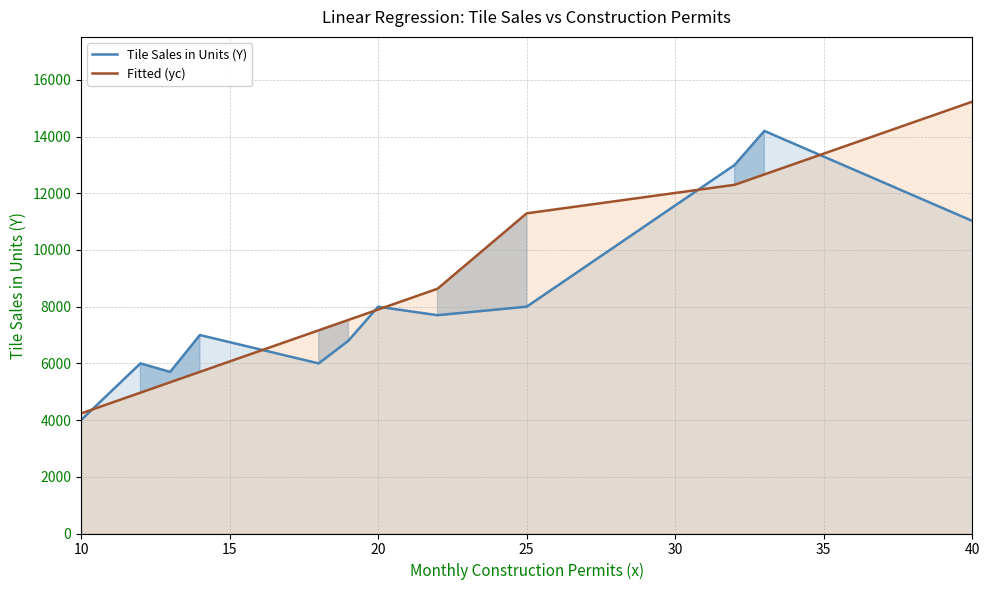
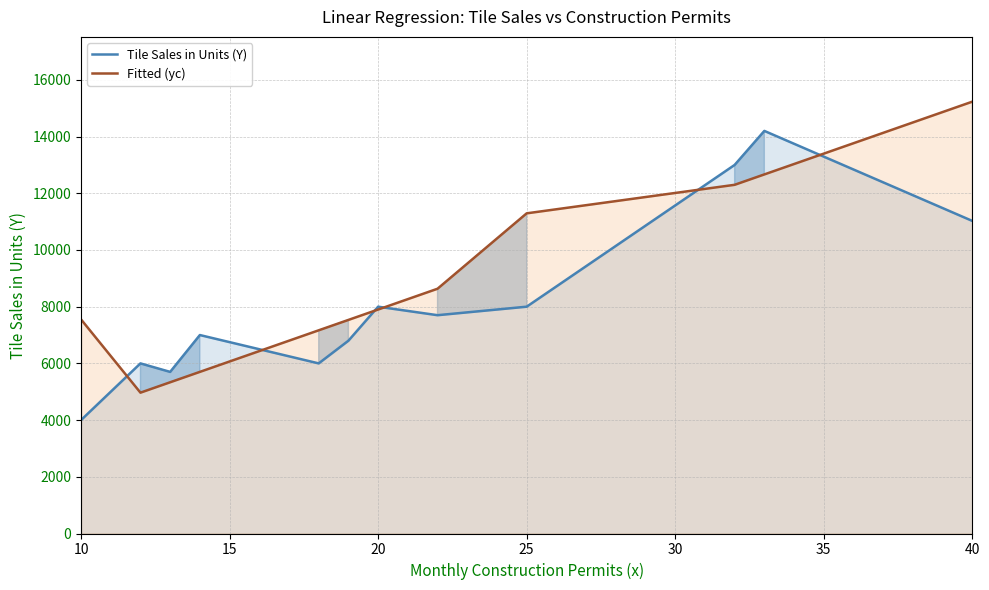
  {
    "Tile Sales in Units (Y)": {
      "10": 4000,
      "20": 8000,
      "25": 8000,
      "40": 11000
    },
    "Fitted (yc)": {
-     "10": 4200,
+     "10": 7600,
      "20": 7900,
      "25": 11300,
      "40": 15200
    }
  }
